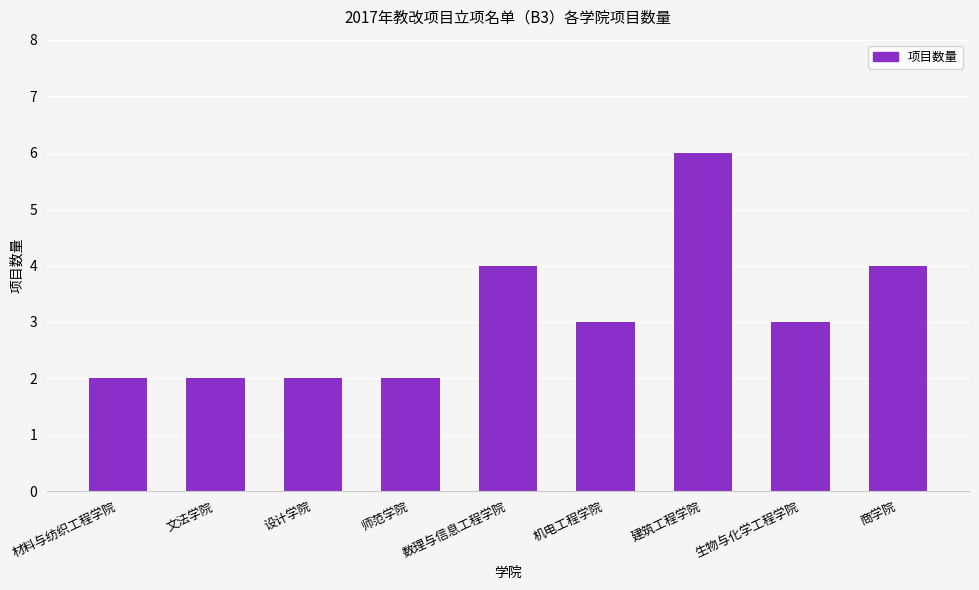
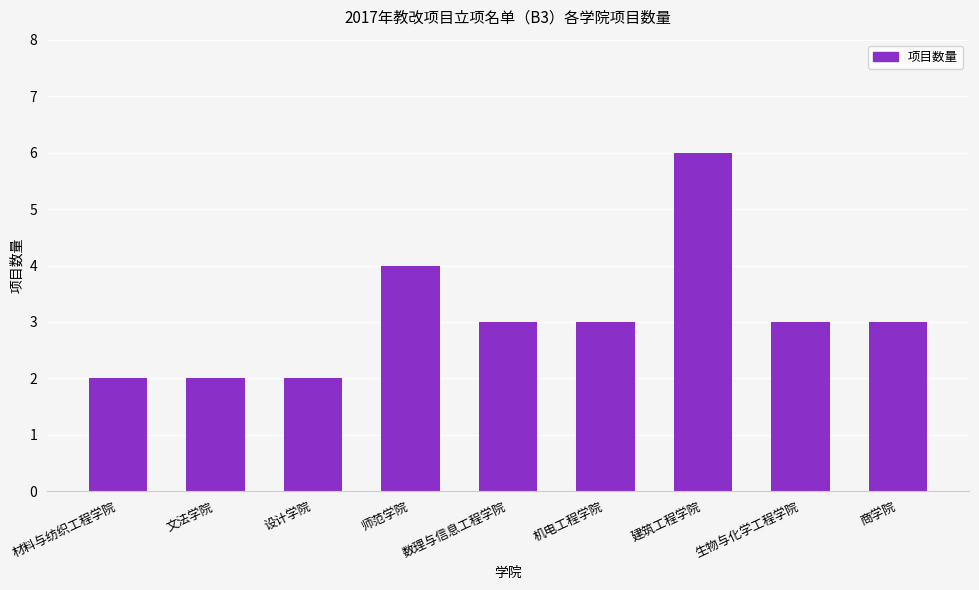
  {
    "材料与纺织工程学院": 2,
    "文法学院": 2,
    "设计学院": 2,
-   "师范学院": 2,
-   "数理与信息工程学院": 4,
+   "师范学院": 4,
+   "数理与信息工程学院": 3,
    "机电工程学院": 3,
    "建筑工程学院": 6,
    "生物与化学工程学院": 3,
-   "商学院": 4
+   "商学院": 3
  }
